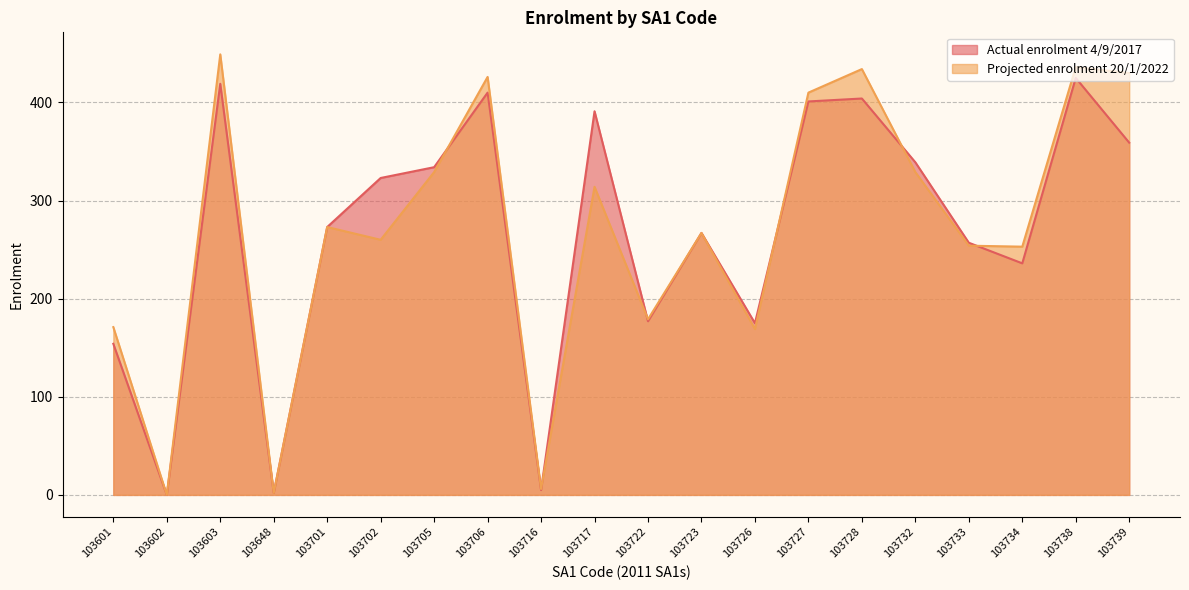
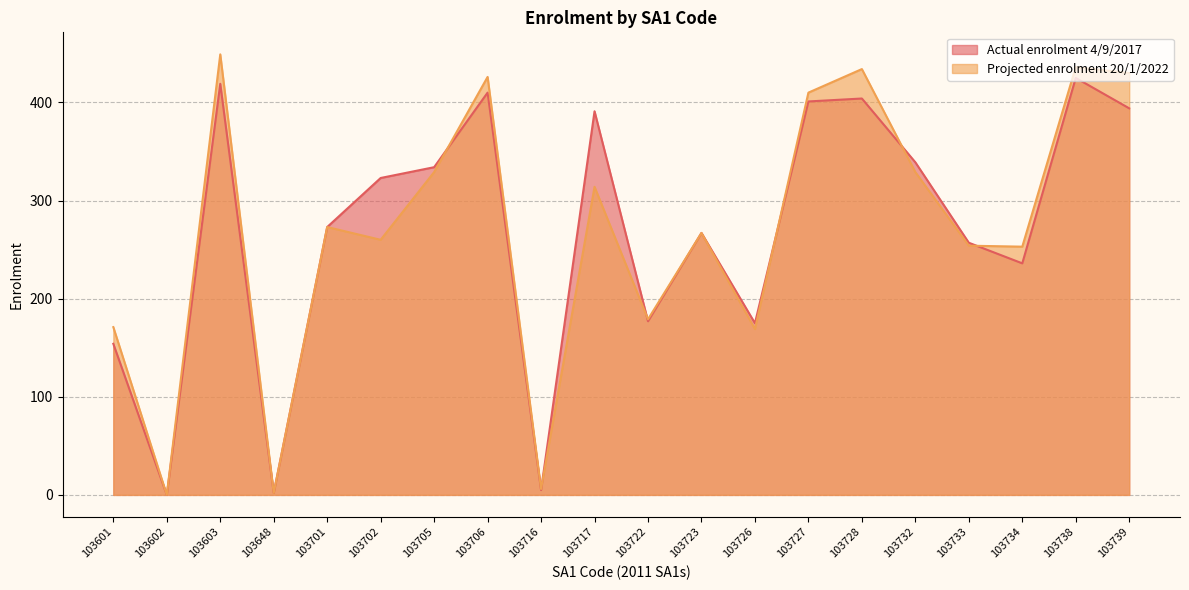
  {
    "Actual enrolment 4/9/2017": {
      "103601": 150,
      "103603": 420,
      "103702": 320,
      "103705": 330,
      "103706": 410,
      "103717": 390,
      "103726": 180,
      "103727": 400,
      "103728": 400,
      "103732": 340,
      "103733": 260,
      "103734": 240,
-     "103739": 360
+     "103739": 390
    },
    "Projected enrolment 20/1/2022": {
      "103601": 170,
      "103603": 450,
      "103702": 260,
      "103705": 330,
      "103706": 430,
      "103717": 310,
      "103726": 170,
      "103727": 410,
      "103728": 430,
      "103732": 330,
      "103733": 250,
      "103734": 250
    }
  }
